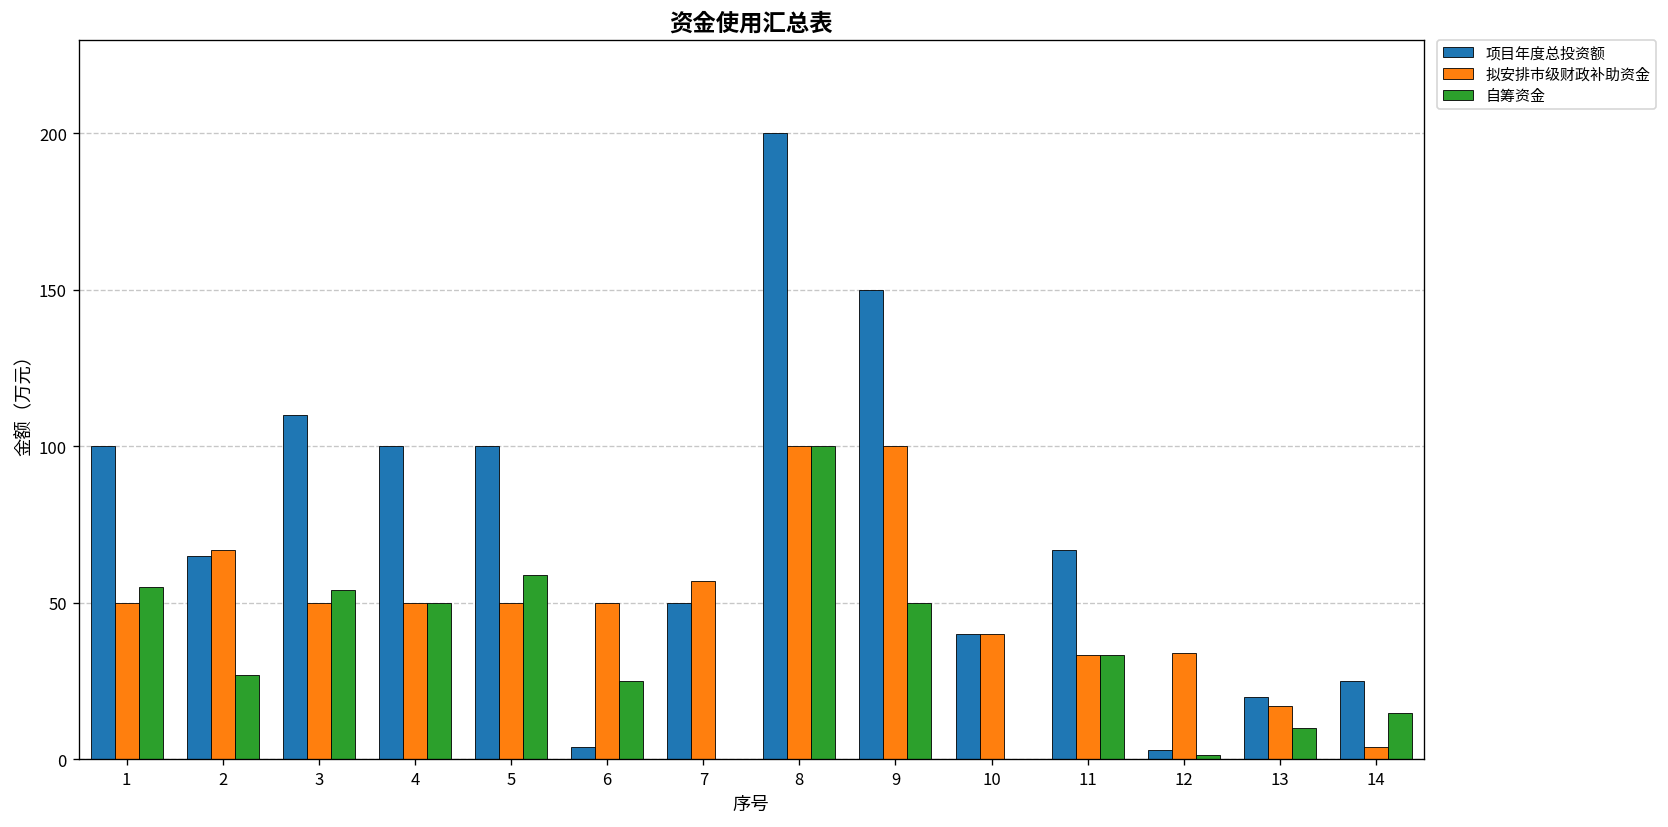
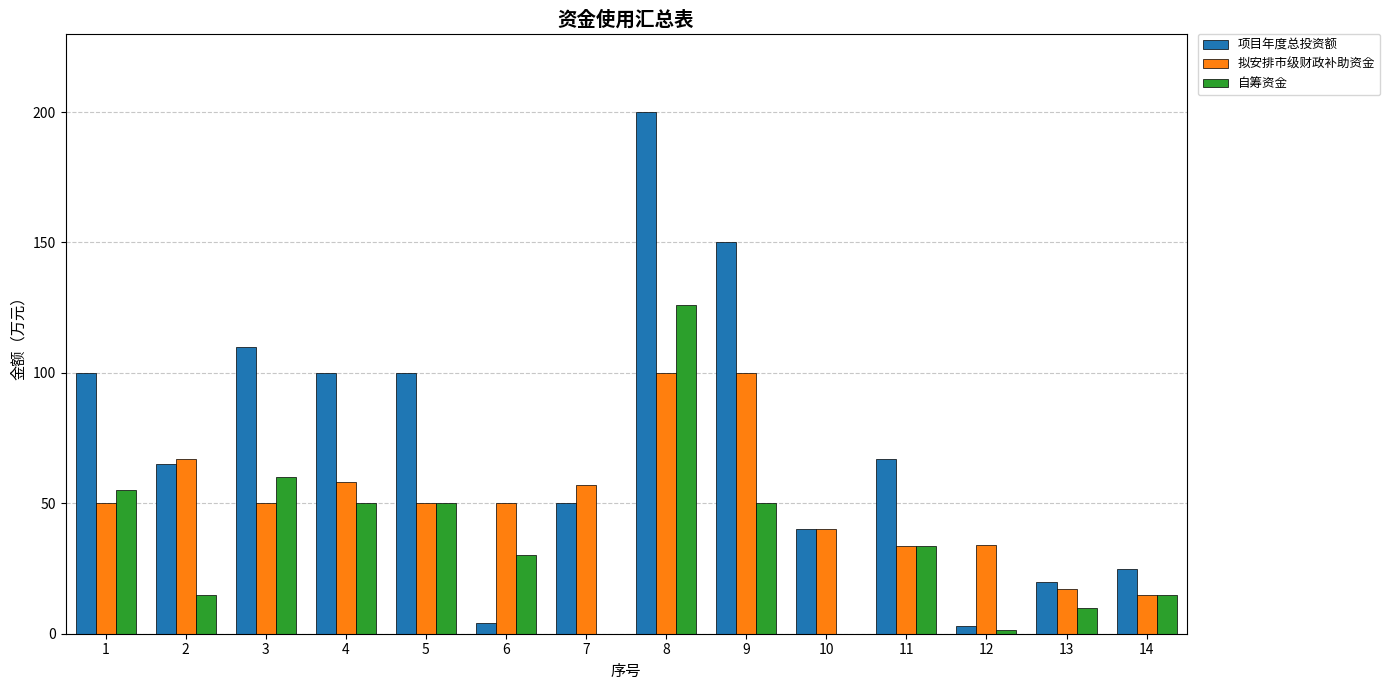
  {
    "项目年度总投资额": {
      "1": 100,
      "2": 65,
      "3": 110,
      "4": 100,
      "5": 100,
      "6": 4,
      "7": 50,
      "8": 200,
      "9": 150,
      "10": 40,
      "11": 67,
      "12": 3,
      "13": 20,
      "14": 25
    },
    "拟安排市级财政补助资金": {
      "1": 50,
      "2": 67,
      "3": 50,
-     "4": 50,
+     "4": 58,
      "5": 50,
      "6": 50,
      "7": 57,
      "8": 100,
      "9": 100,
      "10": 40,
      "11": 34,
      "12": 34,
      "13": 17,
-     "14": 4
+     "14": 15
    },
    "自筹资金": {
      "1": 55,
-     "2": 27,
-     "3": 54,
+     "2": 15,
+     "3": 60,
      "4": 50,
-     "5": 59,
-     "6": 25,
+     "5": 50,
+     "6": 30,
      "7": 0,
-     "8": 100,
+     "8": 126,
      "9": 50,
      "10": 0,
      "11": 34,
      "12": 2,
      "13": 10,
      "14": 15
    }
  }
